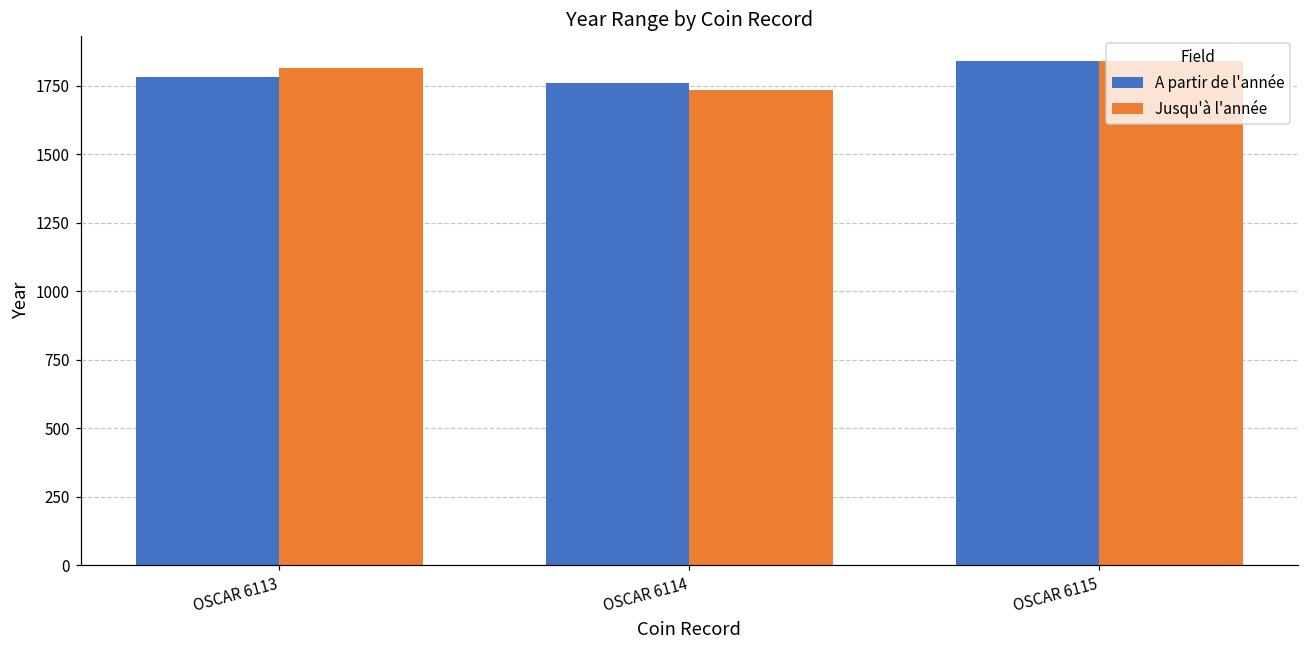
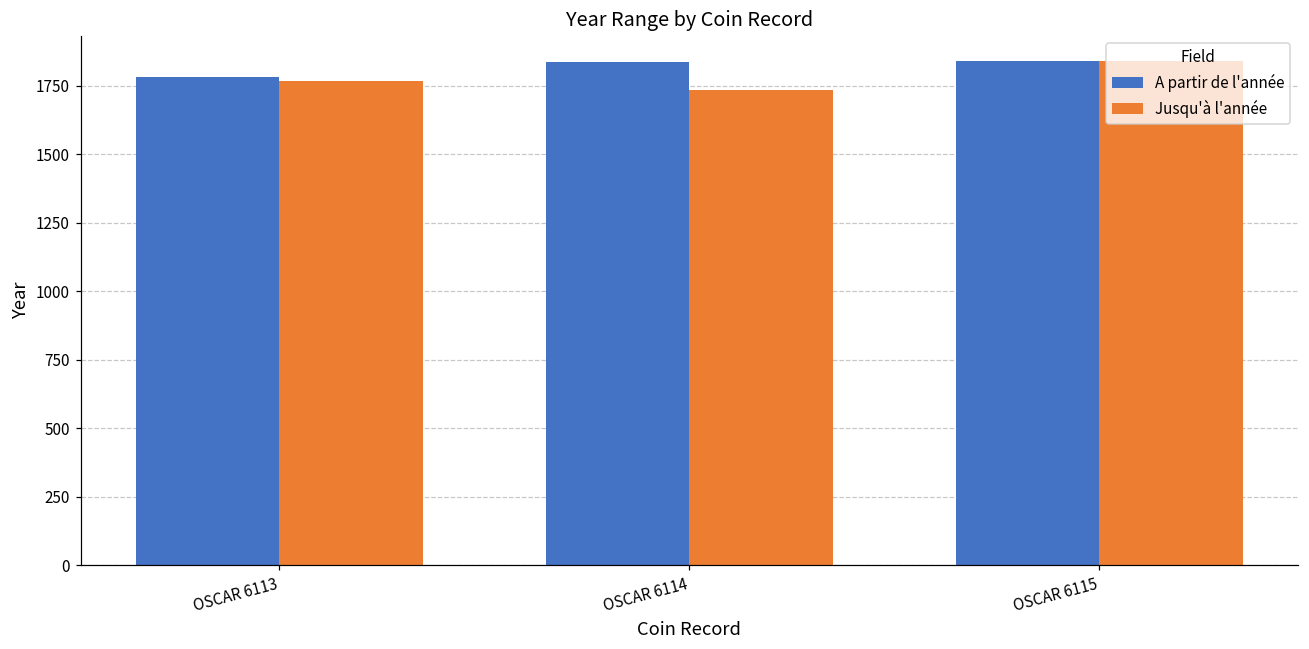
  {
    "A partir de l'année": {
      "OSCAR 6113": 1780,
-     "OSCAR 6114": 1760,
+     "OSCAR 6114": 1840,
      "OSCAR 6115": 1840
    },
    "Jusqu'à l'année": {
-     "OSCAR 6113": 1810,
+     "OSCAR 6113": 1770,
      "OSCAR 6114": 1740
    }
  }
